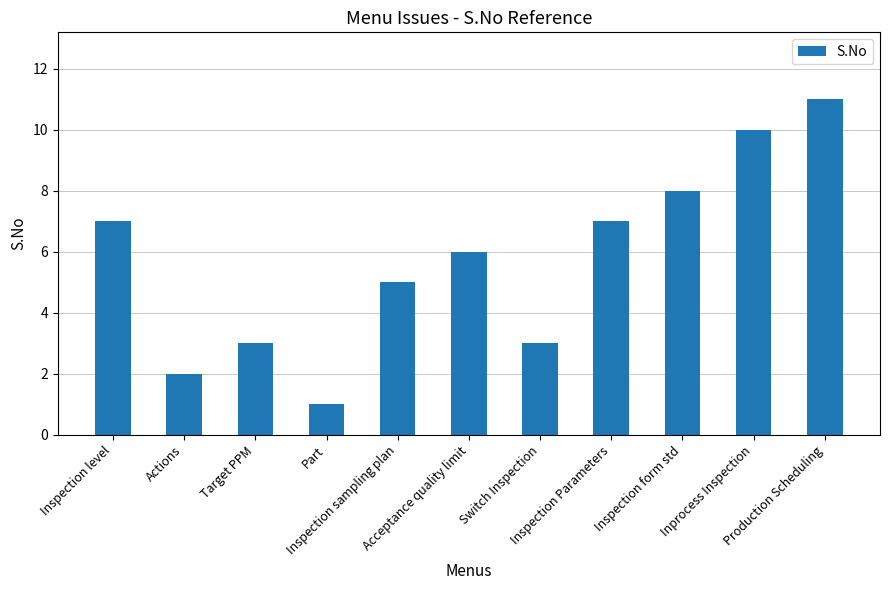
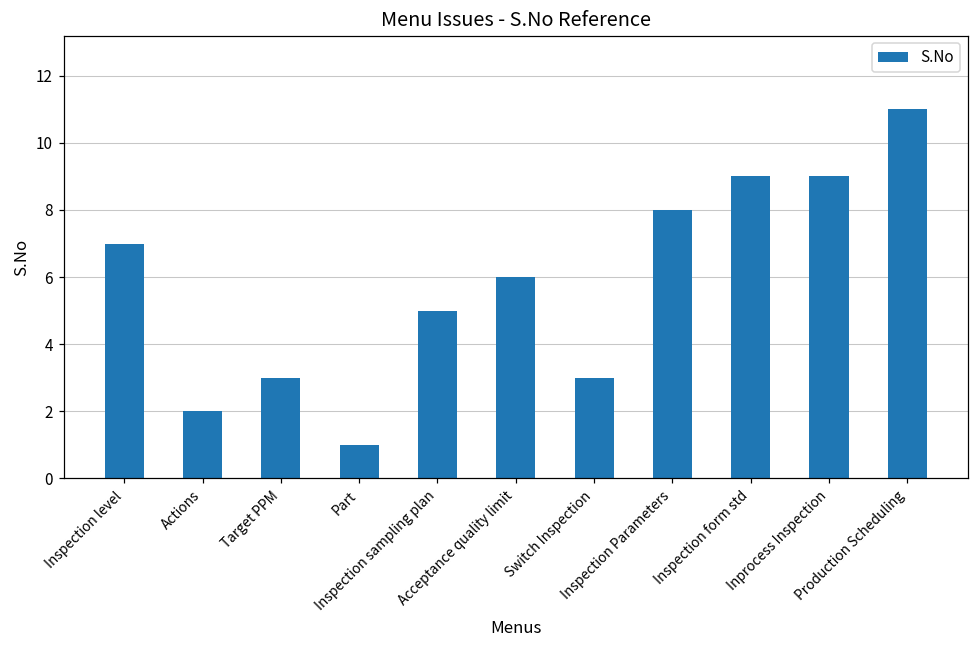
  {
    "Inspection level": 7,
    "Actions": 2,
    "Target PPM": 3,
    "Part": 1,
    "Inspection sampling plan": 5,
    "Acceptance quality limit": 6,
    "Switch Inspection": 3,
-   "Inspection Parameters": 7,
-   "Inspection form std": 8,
-   "Inprocess Inspection": 10,
+   "Inspection Parameters": 8,
+   "Inspection form std": 9,
+   "Inprocess Inspection": 9,
    "Production Scheduling": 11
  }
